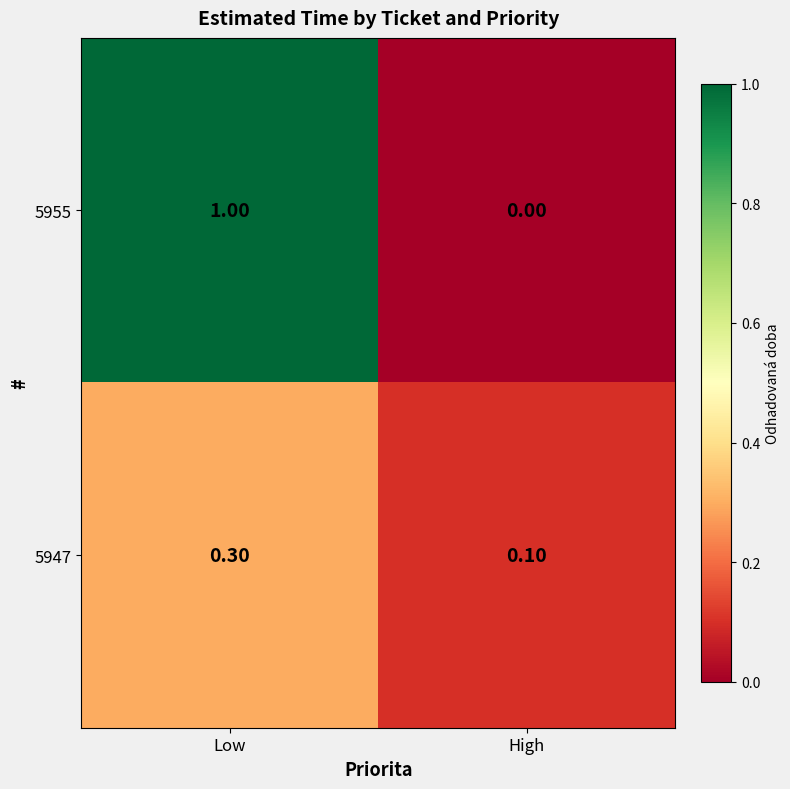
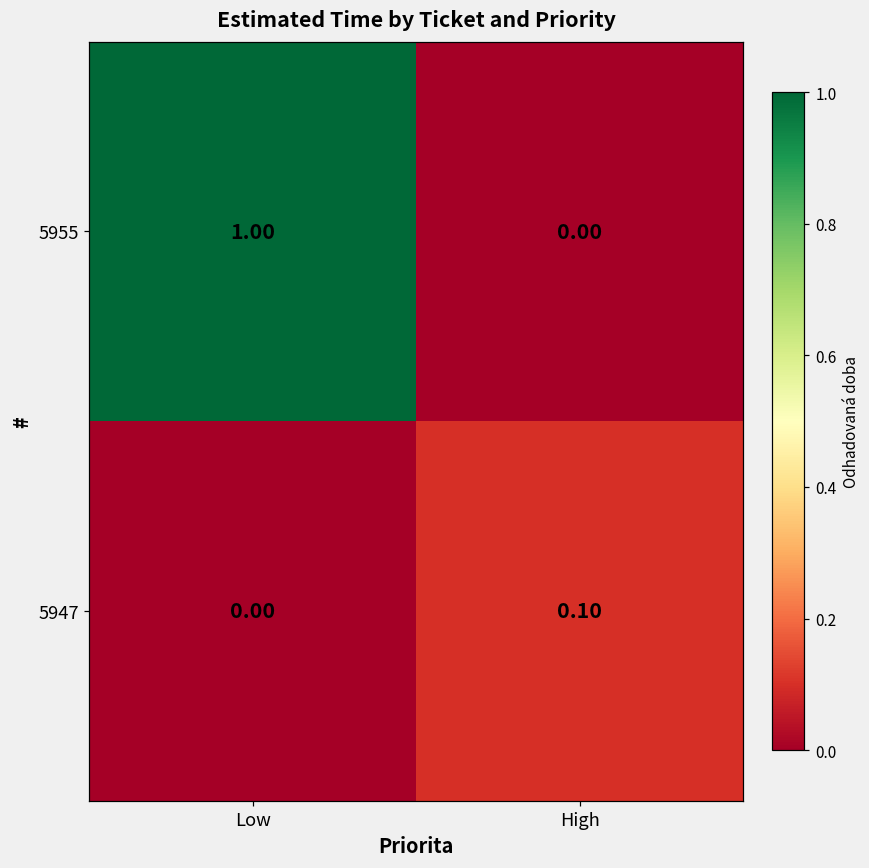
  {
    "5955": {
      "Low": 1.00,
      "High": 0.00
    },
    "5947": {
-     "Low": 0.30,
+     "Low": 0.00,
      "High": 0.10
    }
  }
